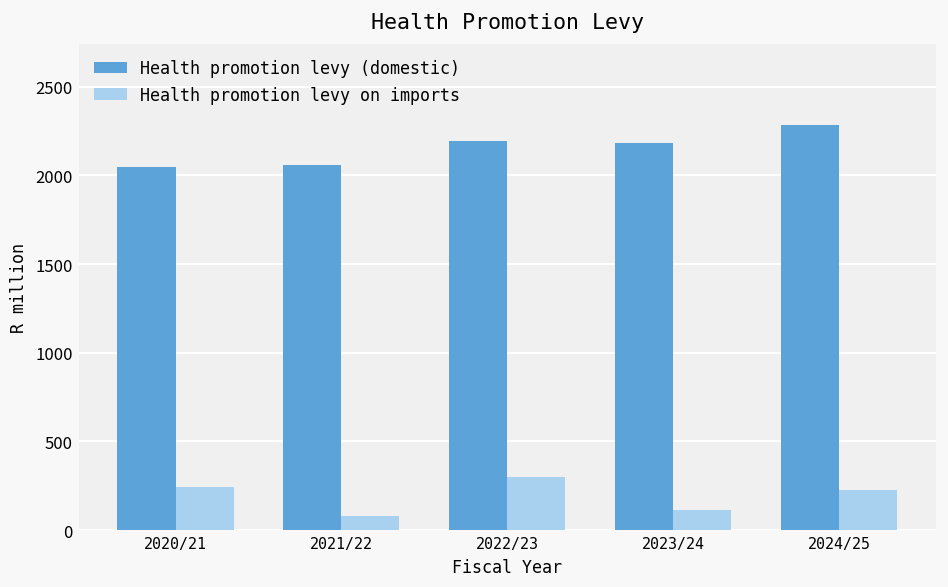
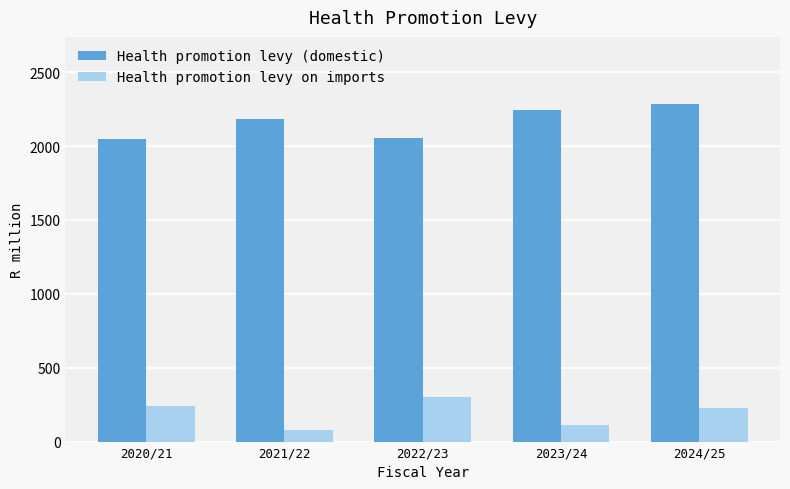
  {
    "Health promotion levy (domestic)": {
      "2020/21": 2050,
-     "2021/22": 2060,
-     "2022/23": 2190,
-     "2023/24": 2180,
+     "2021/22": 2180,
+     "2022/23": 2050,
+     "2023/24": 2240,
      "2024/25": 2280
    },
    "Health promotion levy on imports": {
      "2020/21": 240,
      "2021/22": 80,
      "2022/23": 300,
      "2023/24": 110,
      "2024/25": 230
    }
  }
